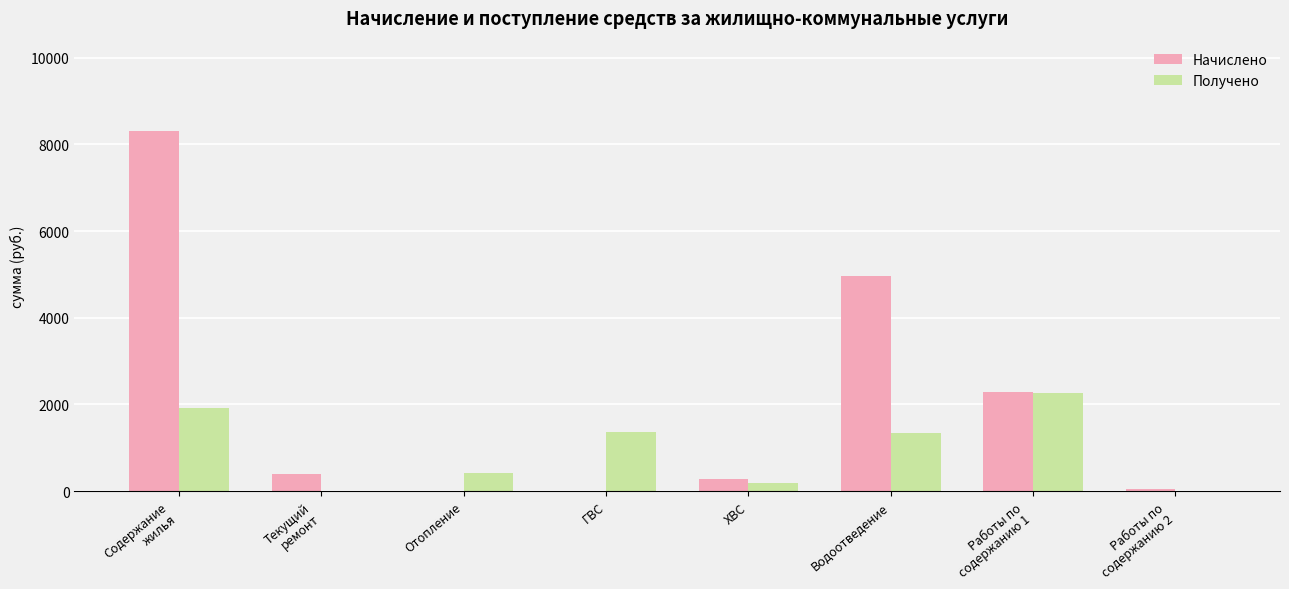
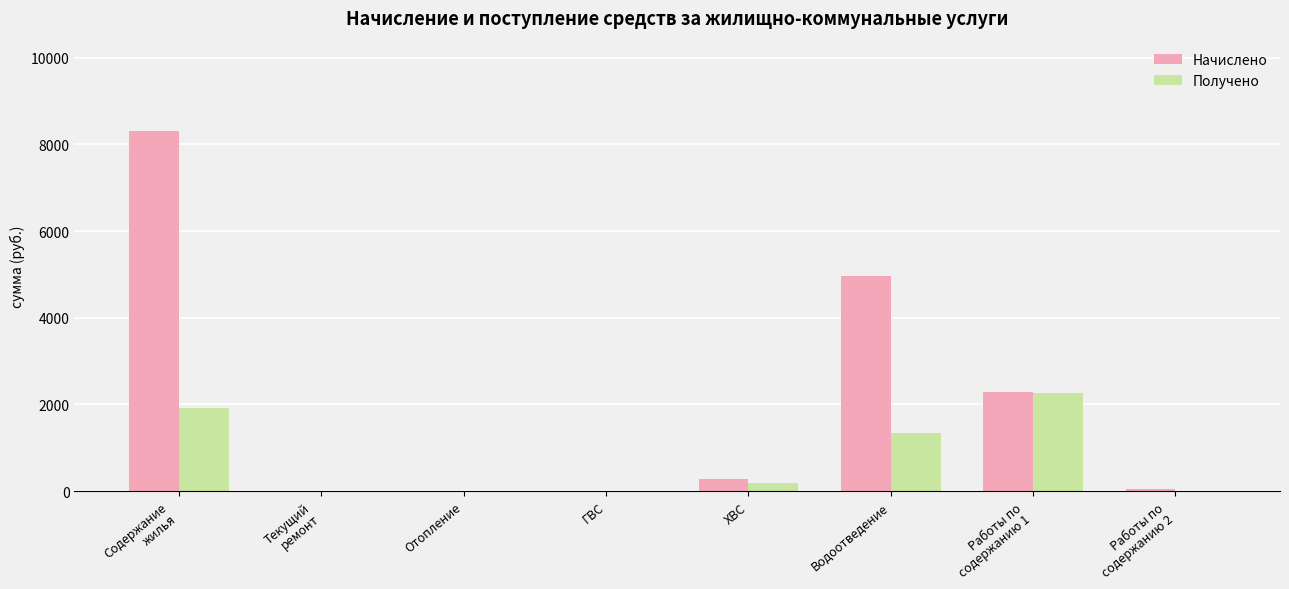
  {
    "Начислено": {
      "Содержание жилья": 8300,
-     "Текущий ремонт": 400,
+     "Текущий ремонт": 0,
      "Отопление": 0,
      "ГВС": 0,
      "ХВС": 300,
      "Водоотведение": 5000,
      "Работы по содержанию 1": 2300
    },
    "Получено": {
      "Содержание жилья": 1900,
      "Текущий ремонт": 0,
-     "Отопление": 400,
-     "ГВС": 1400,
+     "Отопление": 0,
+     "ГВС": 0,
      "ХВС": 200,
      "Водоотведение": 1300,
      "Работы по содержанию 1": 2300,
      "Работы по содержанию 2": 0
    }
  }
